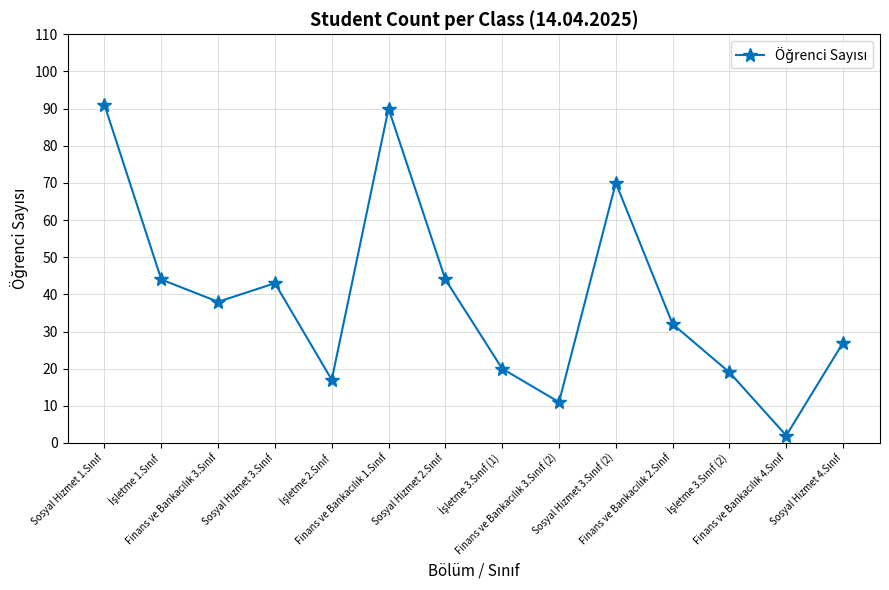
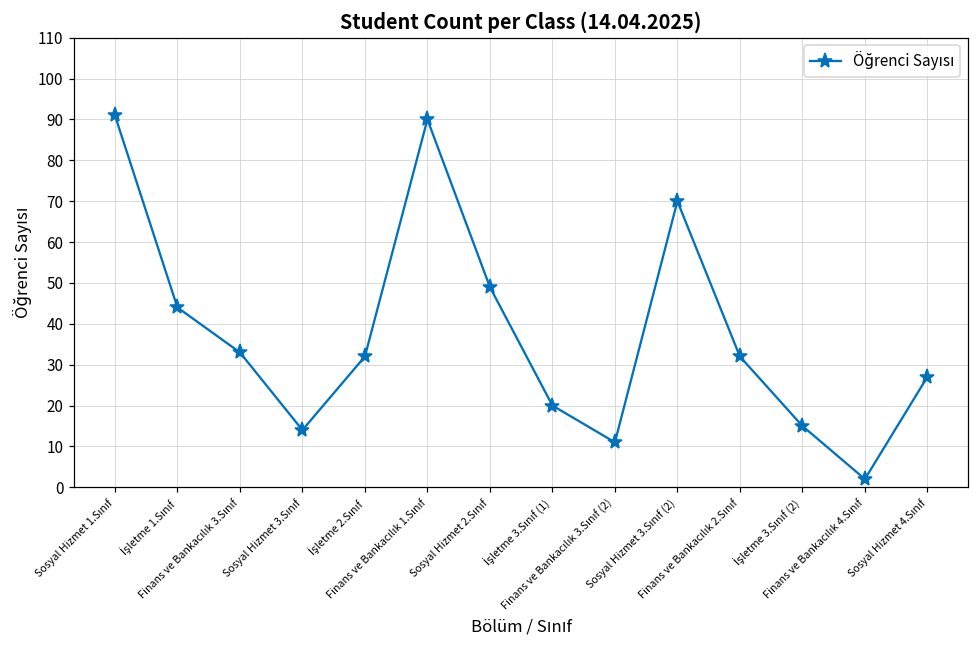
  {
    "Sosyal Hizmet 1.Sınıf": 91,
    "İşletme 1.Sınıf": 44,
-   "Finans ve Bankacılık 3.Sınıf": 38,
-   "Sosyal Hizmet 3.Sınıf": 43,
-   "İşletme 2.Sınıf": 17,
+   "Finans ve Bankacılık 3.Sınıf": 33,
+   "Sosyal Hizmet 3.Sınıf": 14,
+   "İşletme 2.Sınıf": 32,
    "Finans ve Bankacılık 1.Sınıf": 90,
-   "Sosyal Hizmet 2.Sınıf": 44,
+   "Sosyal Hizmet 2.Sınıf": 49,
    "İşletme 3.Sınıf (1)": 20,
    "Finans ve Bankacılık 3.Sınıf (2)": 11,
    "Sosyal Hizmet 3.Sınıf (2)": 70,
    "Finans ve Bankacılık 2.Sınıf": 32,
-   "İşletme 3.Sınıf (2)": 19,
+   "İşletme 3.Sınıf (2)": 15,
    "Finans ve Bankacılık 4.Sınıf": 2,
    "Sosyal Hizmet 4.Sınıf": 27
  }
